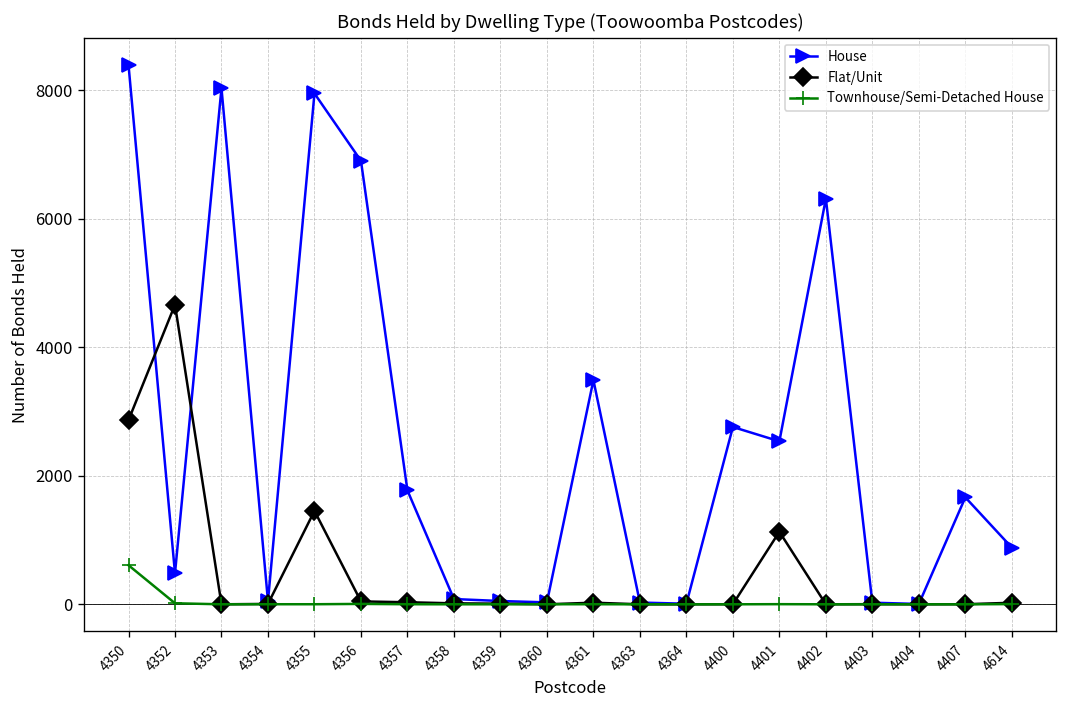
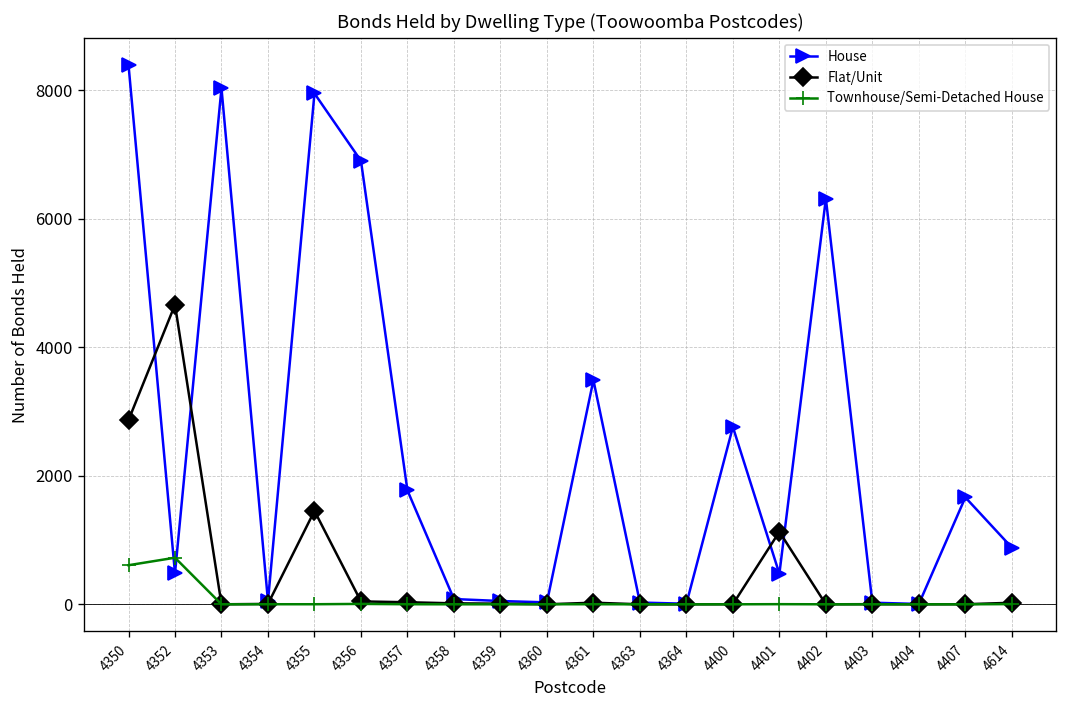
  {
    "House": {
      "4350": 8400,
      "4352": 500,
      "4353": 8000,
      "4355": 7900,
      "4356": 6900,
      "4357": 1800,
      "4358": 100,
      "4361": 3500,
      "4400": 2800,
-     "4401": 2500,
+     "4401": 500,
      "4402": 6300,
      "4407": 1700,
      "4614": 900
    },
    "Flat/Unit": {
      "4350": 2900,
      "4352": 4700,
      "4355": 1500,
      "4401": 1100
    },
    "Townhouse/Semi-Detached House": {
      "4350": 600,
-     "4352": 0,
+     "4352": 700,
      "4355": 0,
      "4401": 0
    }
  }
